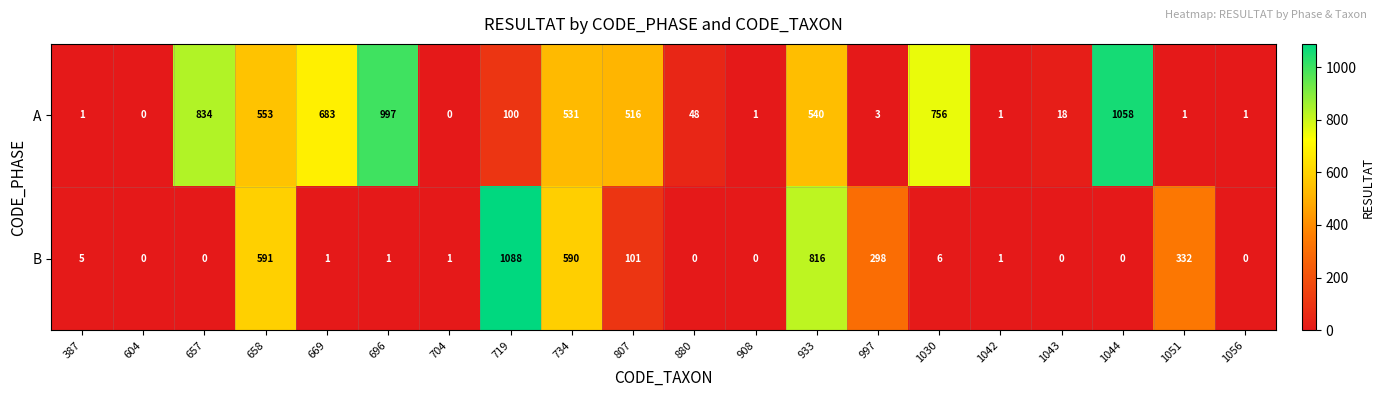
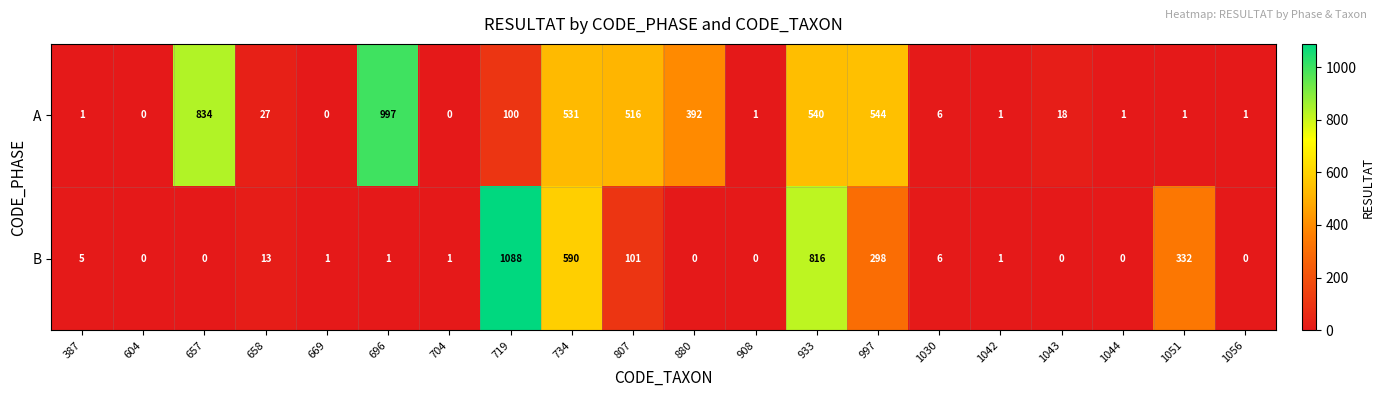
  {
    "A": {
      "387": 1,
      "604": 0,
      "657": 834,
-     "658": 553,
-     "669": 683,
+     "658": 27,
+     "669": 0,
      "696": 997,
      "704": 0,
      "719": 100,
      "734": 531,
      "807": 516,
-     "880": 48,
+     "880": 392,
      "908": 1,
      "933": 540,
-     "997": 3,
-     "1030": 756,
+     "997": 544,
+     "1030": 6,
      "1042": 1,
      "1043": 18,
-     "1044": 1058,
+     "1044": 1,
      "1051": 1,
      "1056": 1
    },
    "B": {
      "387": 5,
      "604": 0,
      "657": 0,
-     "658": 591,
+     "658": 13,
      "669": 1,
      "696": 1,
      "704": 1,
      "719": 1088,
      "734": 590,
      "807": 101,
      "880": 0,
      "908": 0,
      "933": 816,
      "997": 298,
      "1030": 6,
      "1042": 1,
      "1043": 0,
      "1044": 0,
      "1051": 332,
      "1056": 0
    }
  }
